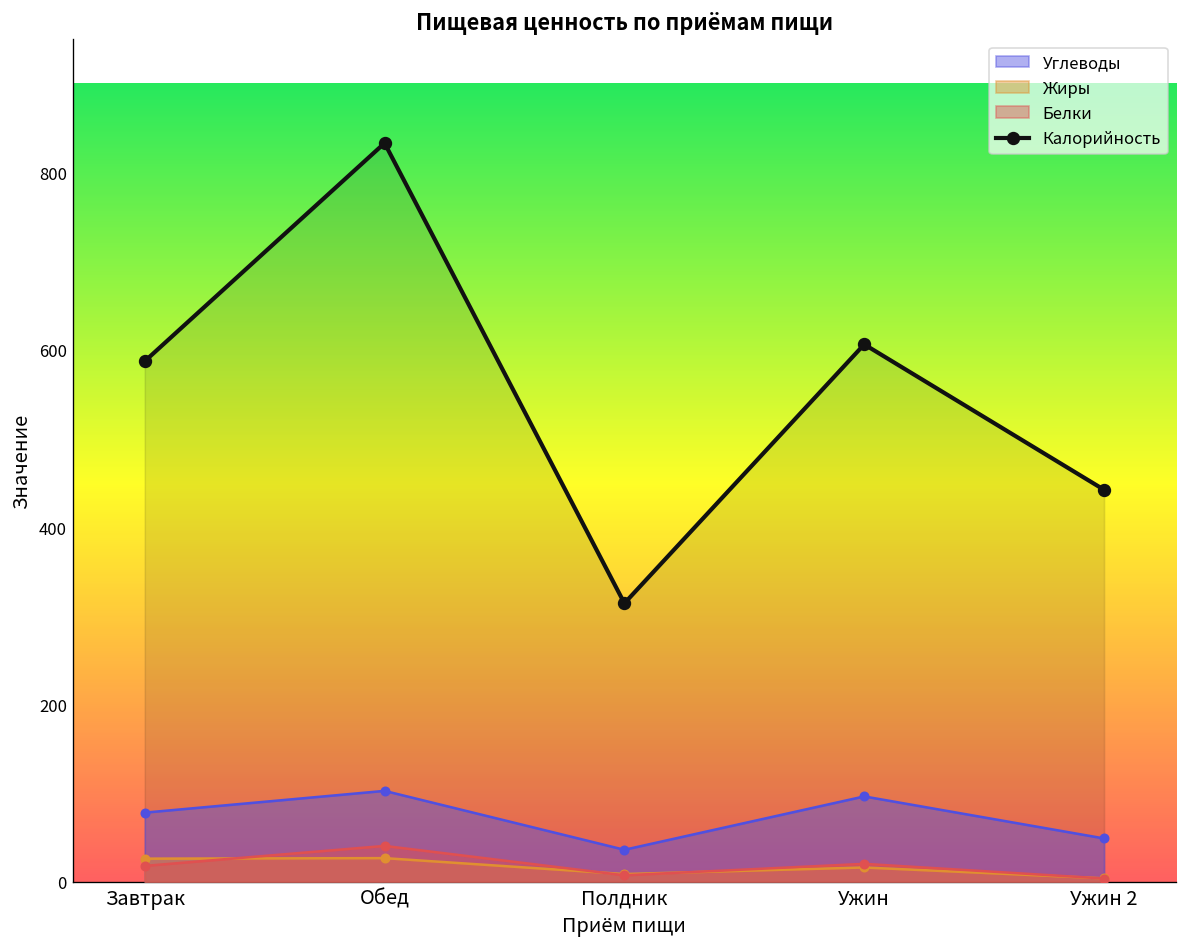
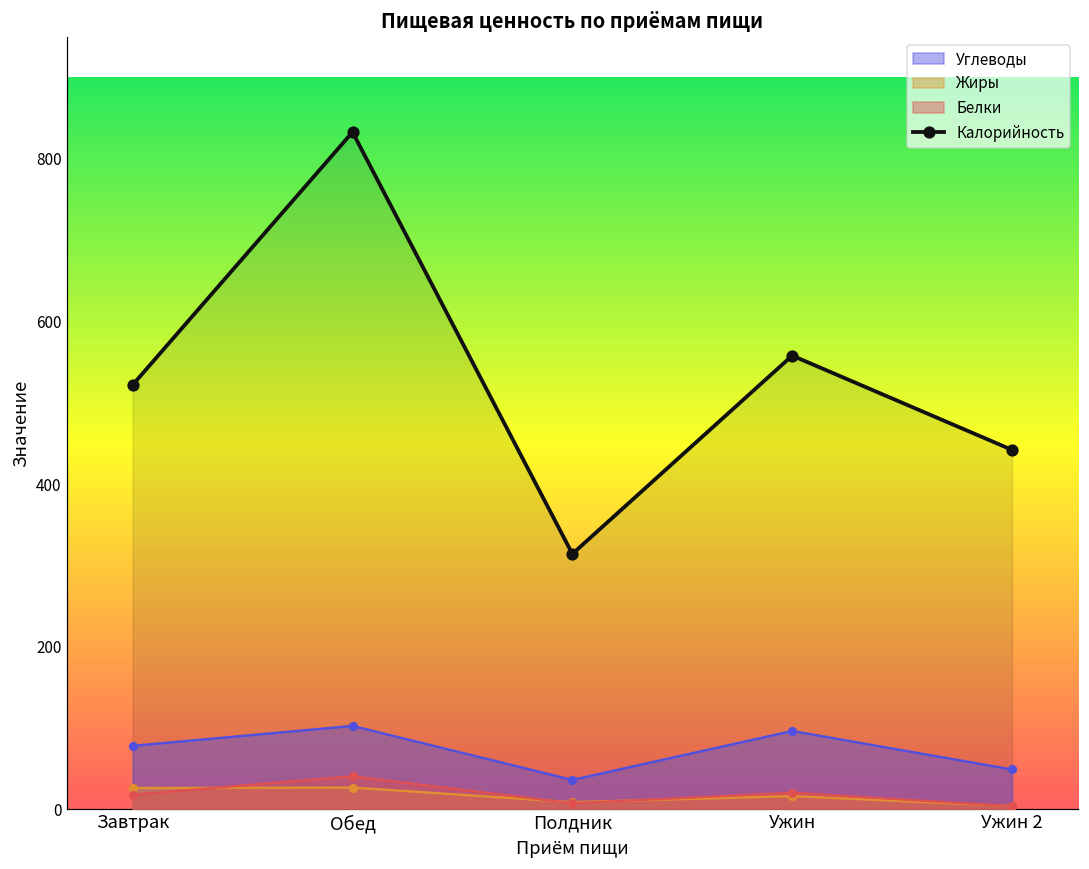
  {
    "Углеводы": {
      "Завтрак": 80,
      "Обед": 100,
      "Полдник": 40,
      "Ужин": 100,
      "Ужин 2": 50
    },
    "Калорийность": {
-     "Завтрак": 590,
+     "Завтрак": 520,
      "Обед": 830,
      "Полдник": 310,
-     "Ужин": 610,
+     "Ужин": 560,
      "Ужин 2": 440
    }
  }
